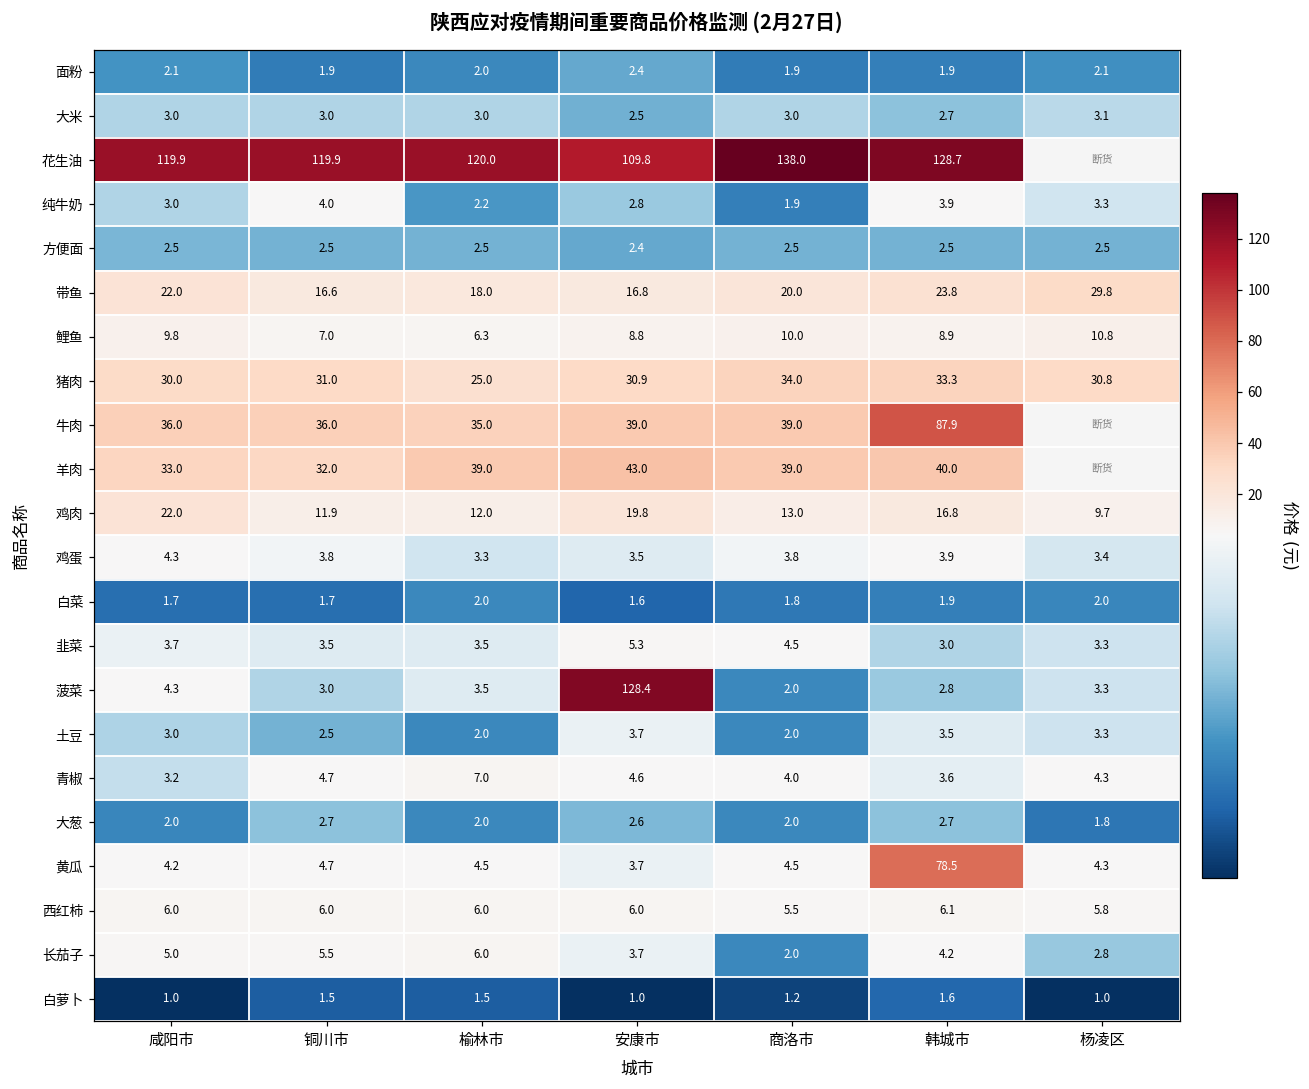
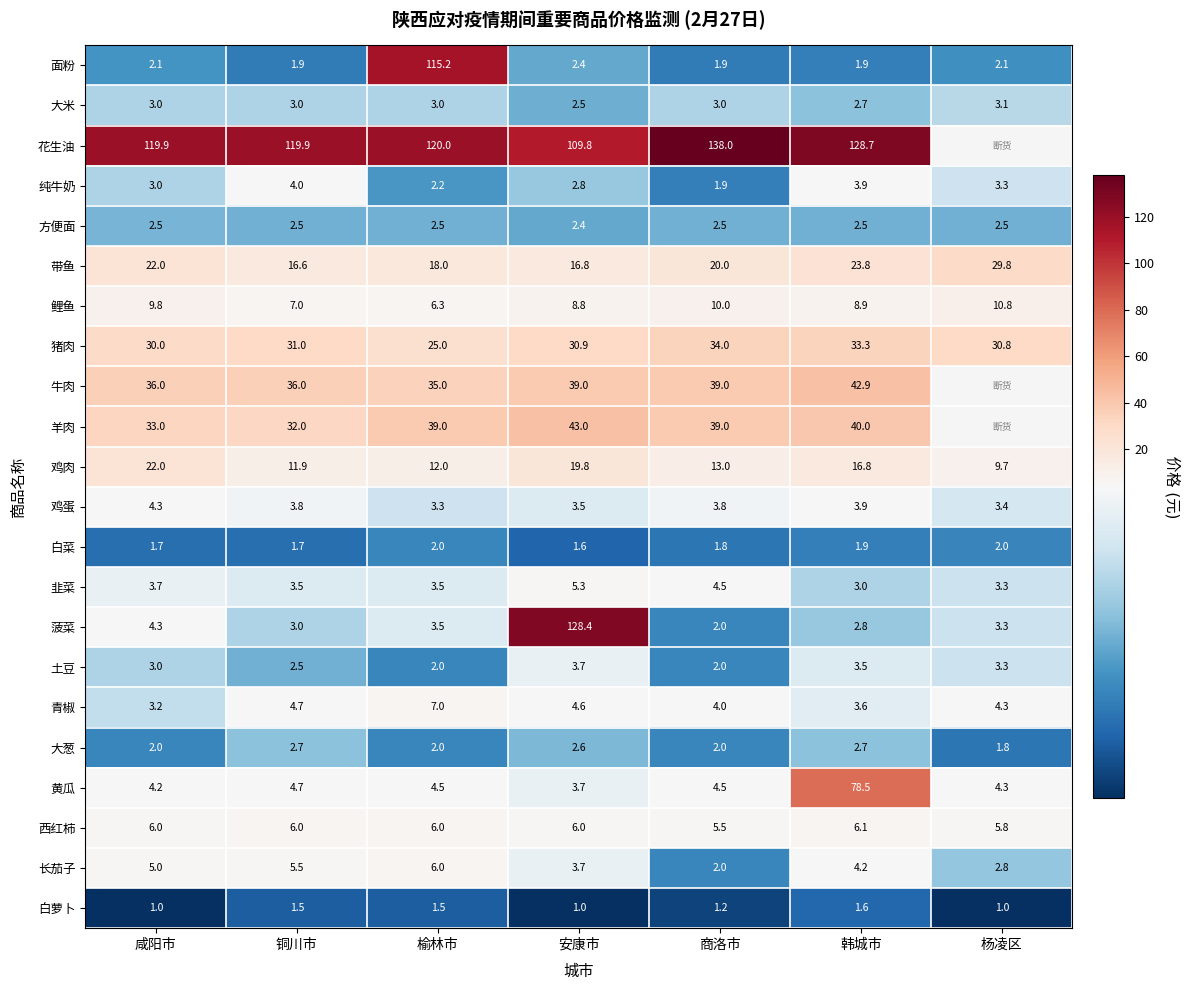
  {
    "面粉": {
      "咸阳市": 2.1,
      "铜川市": 1.9,
-     "榆林市": 2.0,
+     "榆林市": 115.2,
      "安康市": 2.4,
      "商洛市": 1.9,
      "韩城市": 1.9,
      "杨凌区": 2.1
    },
    "大米": {
      "咸阳市": 3.0,
      "铜川市": 3.0,
      "榆林市": 3.0,
      "安康市": 2.5,
      "商洛市": 3.0,
      "韩城市": 2.7,
      "杨凌区": 3.1
    },
    "花生油": {
      "咸阳市": 119.9,
      "铜川市": 119.9,
      "榆林市": 120.0,
      "安康市": 109.8,
      "商洛市": 138.0,
      "韩城市": 128.7
    },
    "纯牛奶": {
      "咸阳市": 3.0,
      "铜川市": 4.0,
      "榆林市": 2.2,
      "安康市": 2.8,
      "商洛市": 1.9,
      "韩城市": 3.9,
      "杨凌区": 3.3
    },
    "方便面": {
      "咸阳市": 2.5,
      "铜川市": 2.5,
      "榆林市": 2.5,
      "安康市": 2.4,
      "商洛市": 2.5,
      "韩城市": 2.5,
      "杨凌区": 2.5
    },
    "带鱼": {
      "咸阳市": 22.0,
      "铜川市": 16.6,
      "榆林市": 18.0,
      "安康市": 16.8,
      "商洛市": 20.0,
      "韩城市": 23.8,
      "杨凌区": 29.8
    },
    "鲤鱼": {
      "咸阳市": 9.8,
      "铜川市": 7.0,
      "榆林市": 6.3,
      "安康市": 8.8,
      "商洛市": 10.0,
      "韩城市": 8.9,
      "杨凌区": 10.8
    },
    "猪肉": {
      "咸阳市": 30.0,
      "铜川市": 31.0,
      "榆林市": 25.0,
      "安康市": 30.9,
      "商洛市": 34.0,
      "韩城市": 33.3,
      "杨凌区": 30.8
    },
    "牛肉": {
      "咸阳市": 36.0,
      "铜川市": 36.0,
      "榆林市": 35.0,
      "安康市": 39.0,
      "商洛市": 39.0,
-     "韩城市": 87.9
+     "韩城市": 42.9
    },
    "羊肉": {
      "咸阳市": 33.0,
      "铜川市": 32.0,
      "榆林市": 39.0,
      "安康市": 43.0,
      "商洛市": 39.0,
      "韩城市": 40.0
    },
    "鸡肉": {
      "咸阳市": 22.0,
      "铜川市": 11.9,
      "榆林市": 12.0,
      "安康市": 19.8,
      "商洛市": 13.0,
      "韩城市": 16.8,
      "杨凌区": 9.7
    },
    "鸡蛋": {
      "咸阳市": 4.3,
      "铜川市": 3.8,
      "榆林市": 3.3,
      "安康市": 3.5,
      "商洛市": 3.8,
      "韩城市": 3.9,
      "杨凌区": 3.4
    },
    "白菜": {
      "咸阳市": 1.7,
      "铜川市": 1.7,
      "榆林市": 2.0,
      "安康市": 1.6,
      "商洛市": 1.8,
      "韩城市": 1.9,
      "杨凌区": 2.0
    },
    "韭菜": {
      "咸阳市": 3.7,
      "铜川市": 3.5,
      "榆林市": 3.5,
      "安康市": 5.3,
      "商洛市": 4.5,
      "韩城市": 3.0,
      "杨凌区": 3.3
    },
    "菠菜": {
      "咸阳市": 4.3,
      "铜川市": 3.0,
      "榆林市": 3.5,
      "安康市": 128.4,
      "商洛市": 2.0,
      "韩城市": 2.8,
      "杨凌区": 3.3
    },
    "土豆": {
      "咸阳市": 3.0,
      "铜川市": 2.5,
      "榆林市": 2.0,
      "安康市": 3.7,
      "商洛市": 2.0,
      "韩城市": 3.5,
      "杨凌区": 3.3
    },
    "青椒": {
      "咸阳市": 3.2,
      "铜川市": 4.7,
      "榆林市": 7.0,
      "安康市": 4.6,
      "商洛市": 4.0,
      "韩城市": 3.6,
      "杨凌区": 4.3
    },
    "大葱": {
      "咸阳市": 2.0,
      "铜川市": 2.7,
      "榆林市": 2.0,
      "安康市": 2.6,
      "商洛市": 2.0,
      "韩城市": 2.7,
      "杨凌区": 1.8
    },
    "黄瓜": {
      "咸阳市": 4.2,
      "铜川市": 4.7,
      "榆林市": 4.5,
      "安康市": 3.7,
      "商洛市": 4.5,
      "韩城市": 78.5,
      "杨凌区": 4.3
    },
    "西红柿": {
      "咸阳市": 6.0,
      "铜川市": 6.0,
      "榆林市": 6.0,
      "安康市": 6.0,
      "商洛市": 5.5,
      "韩城市": 6.1,
      "杨凌区": 5.8
    },
    "长茄子": {
      "咸阳市": 5.0,
      "铜川市": 5.5,
      "榆林市": 6.0,
      "安康市": 3.7,
      "商洛市": 2.0,
      "韩城市": 4.2,
      "杨凌区": 2.8
    },
    "白萝卜": {
      "咸阳市": 1.0,
      "铜川市": 1.5,
      "榆林市": 1.5,
      "安康市": 1.0,
      "商洛市": 1.2,
      "韩城市": 1.6,
      "杨凌区": 1.0
    }
  }
